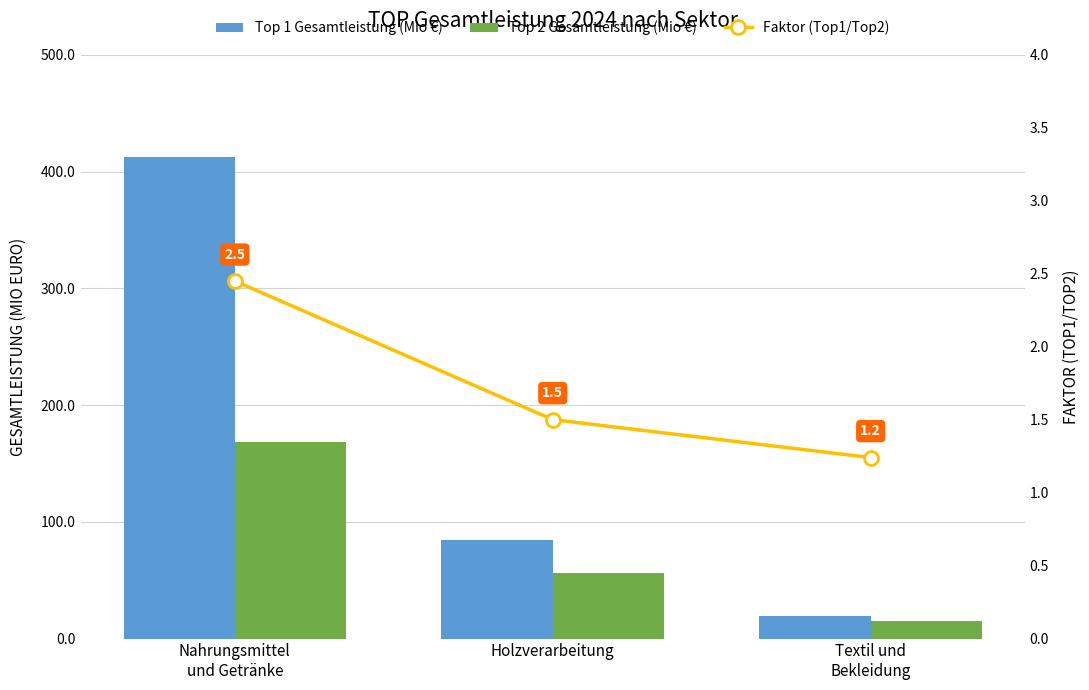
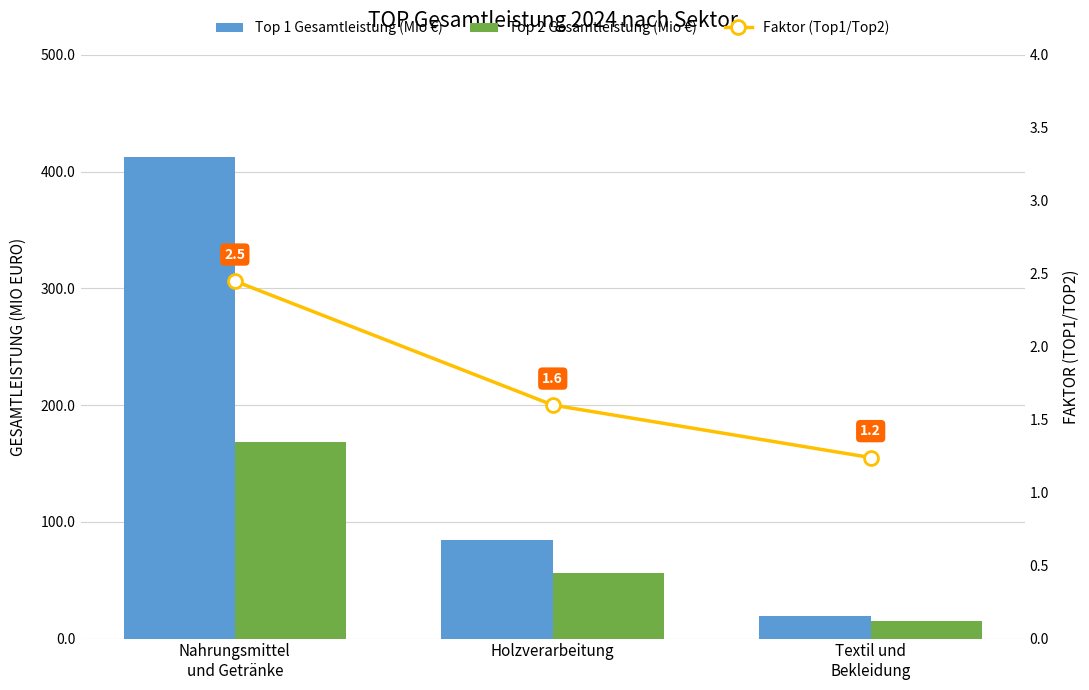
  {
    "Faktor (Top1/Top2)": {
-     "Holzverarbeitung": 1.5
+     "Holzverarbeitung": 1.6
    }
  }
